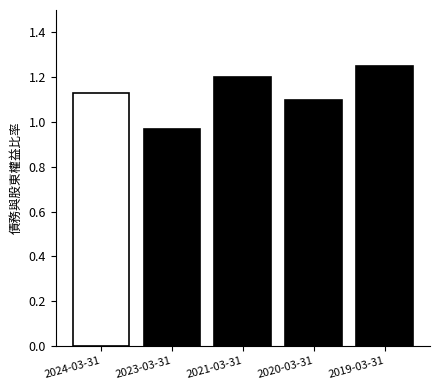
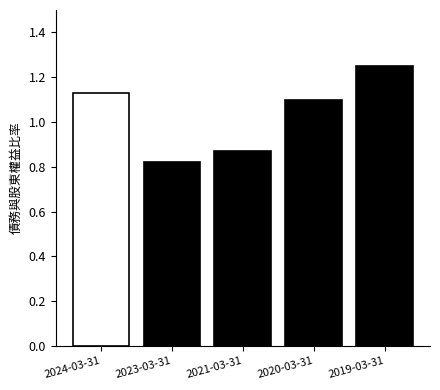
  {
    "2024-03-31": 1.13,
-   "2023-03-31": 0.97,
-   "2021-03-31": 1.20,
+   "2023-03-31": 0.82,
+   "2021-03-31": 0.87,
    "2020-03-31": 1.10,
    "2019-03-31": 1.25
  }
